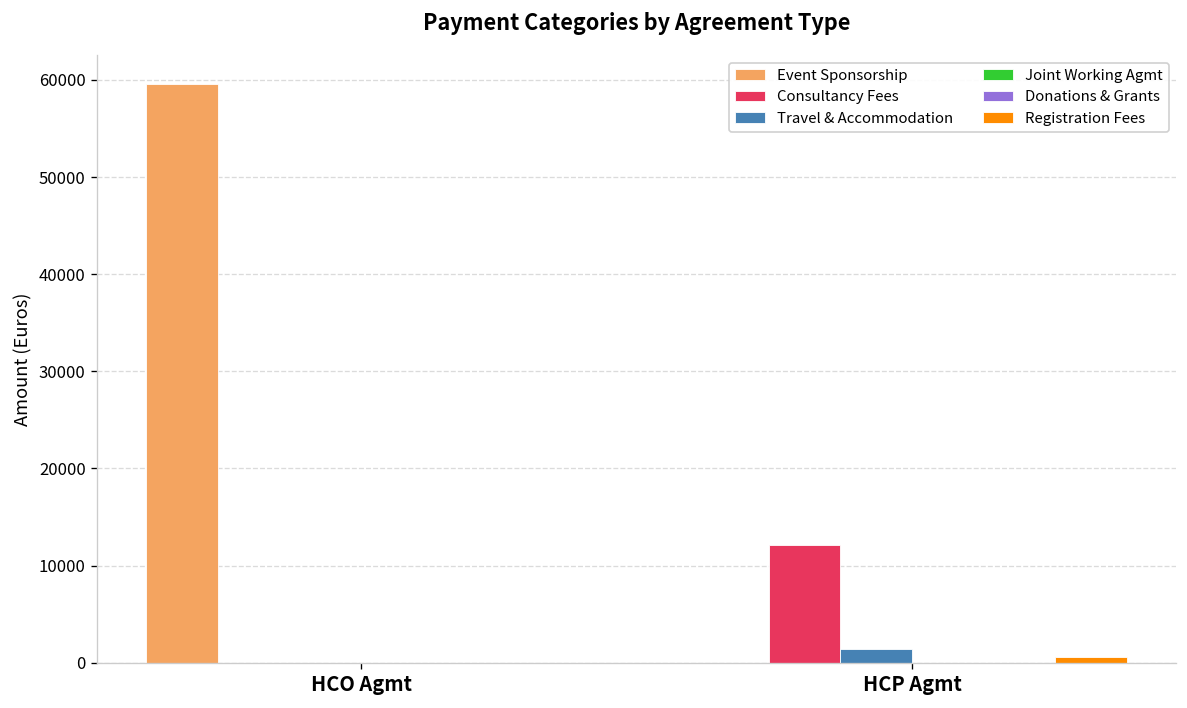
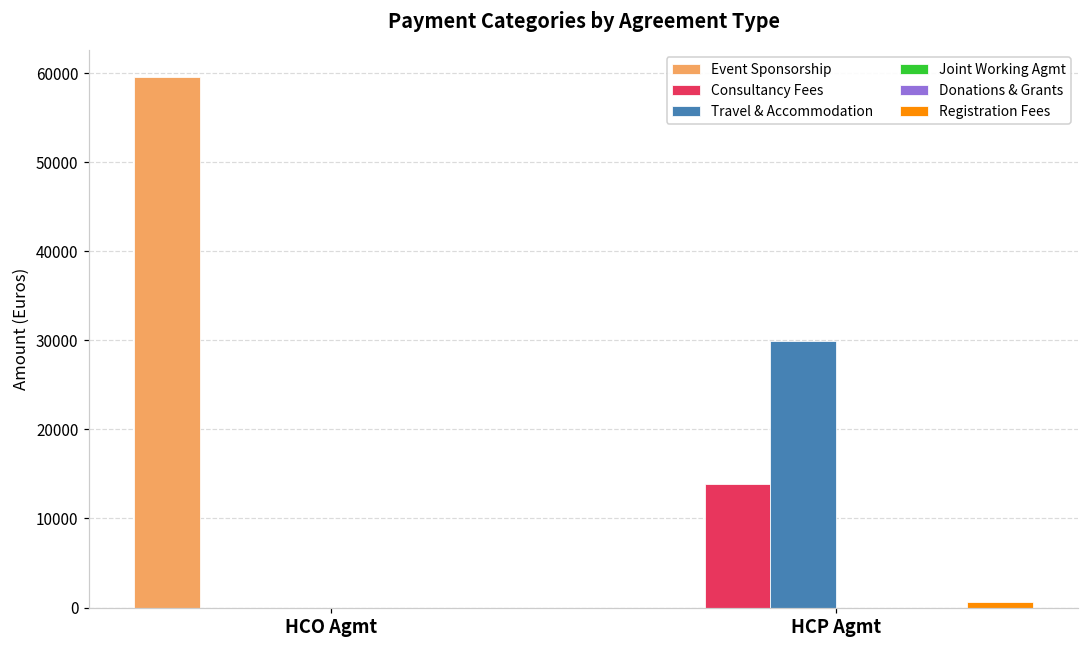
  {
    "Event Sponsorship": {
      "HCO Agmt": 60000,
      "HCP Agmt": 0
    },
    "Consultancy Fees": {
      "HCO Agmt": 0,
-     "HCP Agmt": 12000
+     "HCP Agmt": 14000
    },
    "Travel & Accommodation": {
      "HCO Agmt": 0,
-     "HCP Agmt": 1000
+     "HCP Agmt": 30000
    },
    "Joint Working Agmt": {
      "HCO Agmt": 0,
      "HCP Agmt": 0
    },
    "Donations & Grants": {
      "HCO Agmt": 0,
      "HCP Agmt": 0
    },
    "Registration Fees": {
      "HCO Agmt": 0,
      "HCP Agmt": 1000
    }
  }
